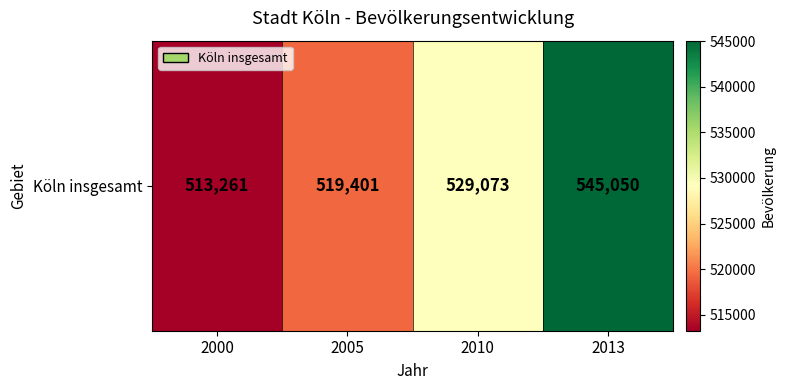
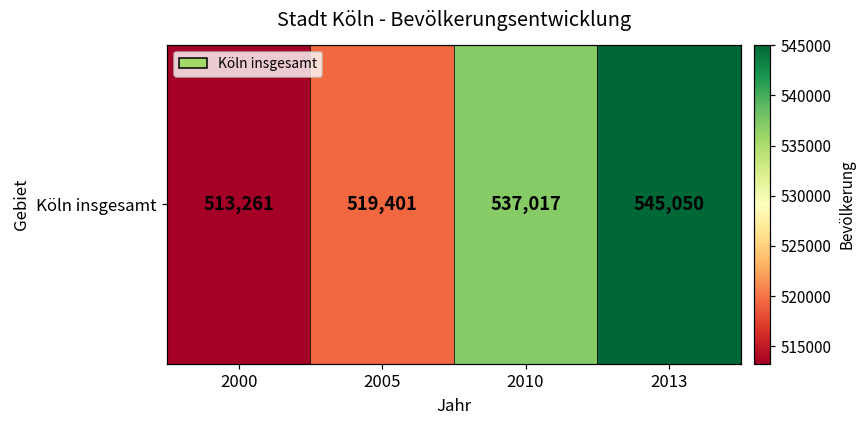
  {
    "Köln insgesamt": {
      "2000": "513,261",
      "2005": "519,401",
-     "2010": "529,073",
+     "2010": "537,017",
      "2013": "545,050"
    }
  }
